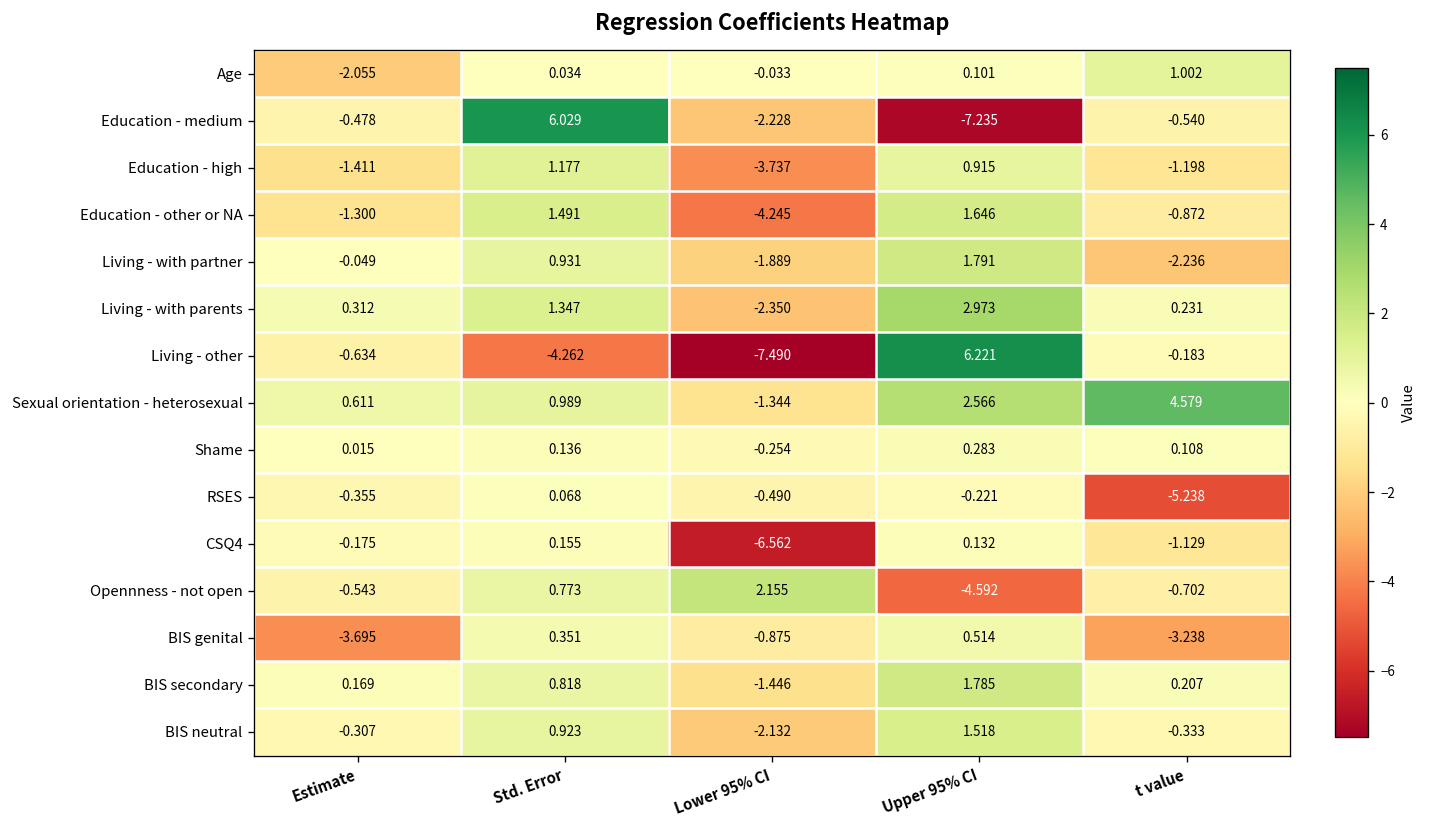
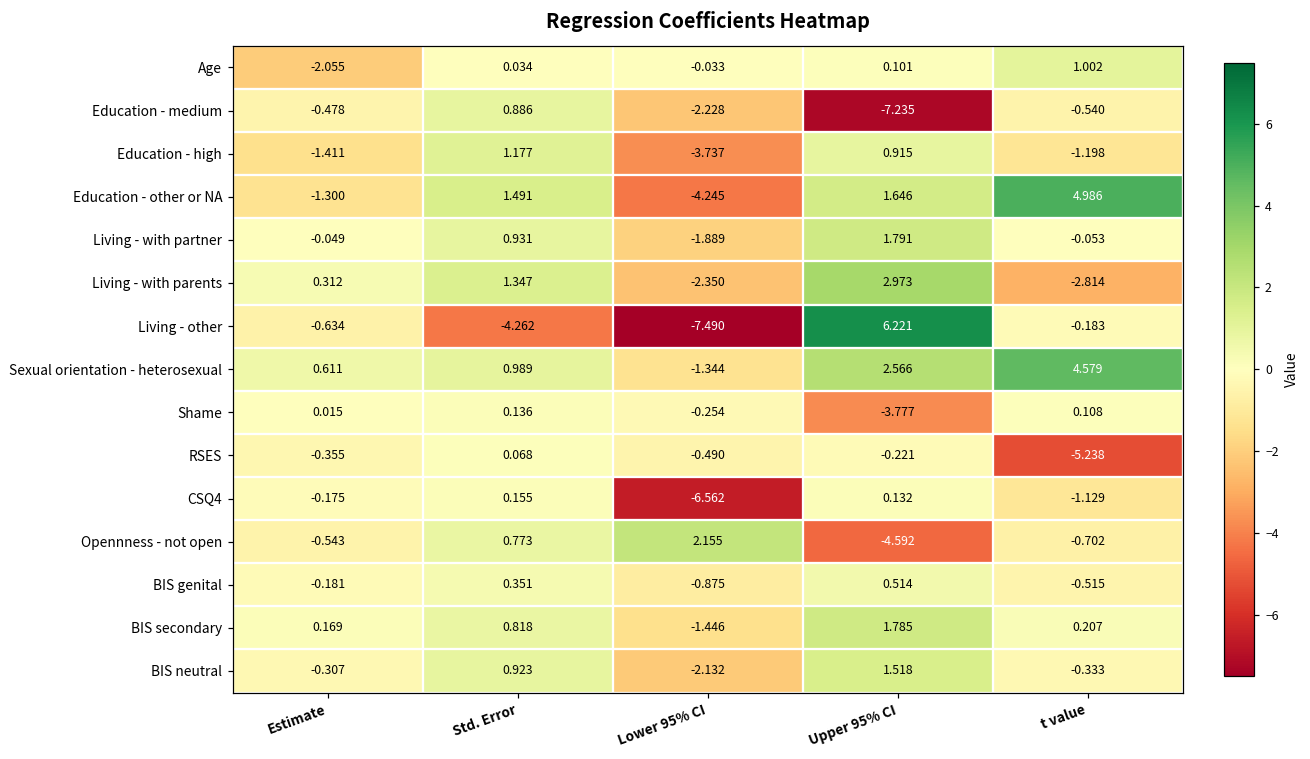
  {
    "Age": {
      "Estimate": -2.055,
      "Std. Error": 0.034,
      "Lower 95% CI": -0.033,
      "Upper 95% CI": 0.101,
      "t value": 1.002
    },
    "Education - medium": {
      "Estimate": -0.478,
-     "Std. Error": 6.029,
+     "Std. Error": 0.886,
      "Lower 95% CI": -2.228,
      "Upper 95% CI": -7.235,
      "t value": -0.540
    },
    "Education - high": {
      "Estimate": -1.411,
      "Std. Error": 1.177,
      "Lower 95% CI": -3.737,
      "Upper 95% CI": 0.915,
      "t value": -1.198
    },
    "Education - other or NA": {
      "Estimate": -1.300,
      "Std. Error": 1.491,
      "Lower 95% CI": -4.245,
      "Upper 95% CI": 1.646,
-     "t value": -0.872
+     "t value": 4.986
    },
    "Living - with partner": {
      "Estimate": -0.049,
      "Std. Error": 0.931,
      "Lower 95% CI": -1.889,
      "Upper 95% CI": 1.791,
-     "t value": -2.236
+     "t value": -0.053
    },
    "Living - with parents": {
      "Estimate": 0.312,
      "Std. Error": 1.347,
      "Lower 95% CI": -2.350,
      "Upper 95% CI": 2.973,
-     "t value": 0.231
+     "t value": -2.814
    },
    "Living - other": {
      "Estimate": -0.634,
      "Std. Error": -4.262,
      "Lower 95% CI": -7.490,
      "Upper 95% CI": 6.221,
      "t value": -0.183
    },
    "Sexual orientation - heterosexual": {
      "Estimate": 0.611,
      "Std. Error": 0.989,
      "Lower 95% CI": -1.344,
      "Upper 95% CI": 2.566,
      "t value": 4.579
    },
    "Shame": {
      "Estimate": 0.015,
      "Std. Error": 0.136,
      "Lower 95% CI": -0.254,
-     "Upper 95% CI": 0.283,
+     "Upper 95% CI": -3.777,
      "t value": 0.108
    },
    "RSES": {
      "Estimate": -0.355,
      "Std. Error": 0.068,
      "Lower 95% CI": -0.490,
      "Upper 95% CI": -0.221,
      "t value": -5.238
    },
    "CSQ4": {
      "Estimate": -0.175,
      "Std. Error": 0.155,
      "Lower 95% CI": -6.562,
      "Upper 95% CI": 0.132,
      "t value": -1.129
    },
    "Opennness - not open": {
      "Estimate": -0.543,
      "Std. Error": 0.773,
      "Lower 95% CI": 2.155,
      "Upper 95% CI": -4.592,
      "t value": -0.702
    },
    "BIS genital": {
-     "Estimate": -3.695,
+     "Estimate": -0.181,
      "Std. Error": 0.351,
      "Lower 95% CI": -0.875,
      "Upper 95% CI": 0.514,
-     "t value": -3.238
+     "t value": -0.515
    },
    "BIS secondary": {
      "Estimate": 0.169,
      "Std. Error": 0.818,
      "Lower 95% CI": -1.446,
      "Upper 95% CI": 1.785,
      "t value": 0.207
    },
    "BIS neutral": {
      "Estimate": -0.307,
      "Std. Error": 0.923,
      "Lower 95% CI": -2.132,
      "Upper 95% CI": 1.518,
      "t value": -0.333
    }
  }
